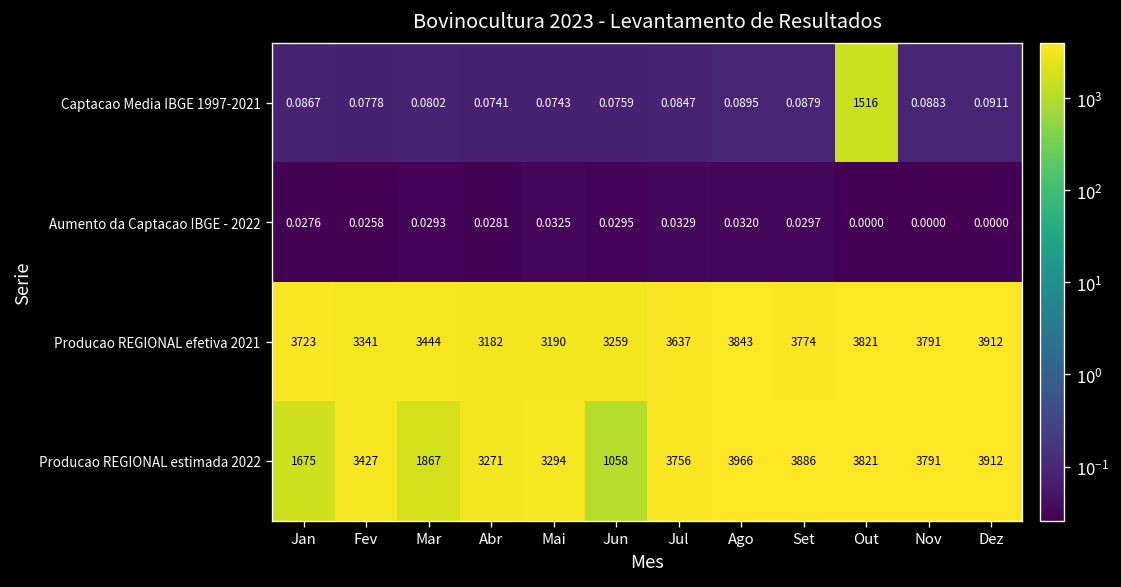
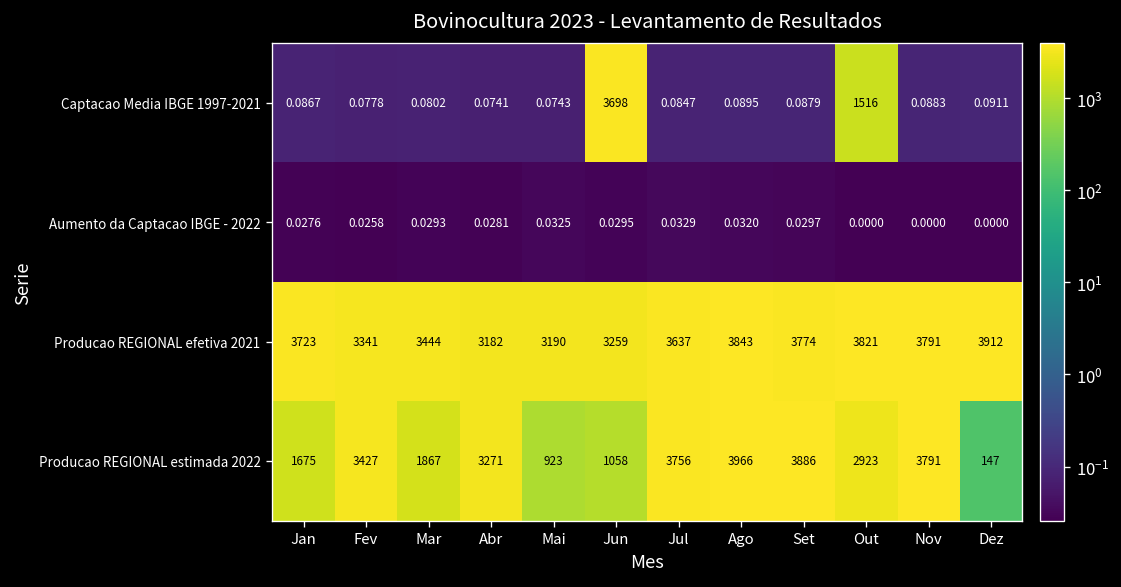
  {
    "Captacao Media IBGE 1997-2021": {
      "Jan": 0.0867,
      "Fev": 0.0778,
      "Mar": 0.0802,
      "Abr": 0.0741,
      "Mai": 0.0743,
-     "Jun": 0.0759,
+     "Jun": 3698,
      "Jul": 0.0847,
      "Ago": 0.0895,
      "Set": 0.0879,
      "Out": 1516,
      "Nov": 0.0883,
      "Dez": 0.0911
    },
    "Aumento da Captacao IBGE - 2022": {
      "Jan": 0.0276,
      "Fev": 0.0258,
      "Mar": 0.0293,
      "Abr": 0.0281,
      "Mai": 0.0325,
      "Jun": 0.0295,
      "Jul": 0.0329,
      "Ago": 0.0320,
      "Set": 0.0297,
      "Out": 0.0000,
      "Nov": 0.0000,
      "Dez": 0.0000
    },
    "Producao REGIONAL efetiva 2021": {
      "Jan": 3723,
      "Fev": 3341,
      "Mar": 3444,
      "Abr": 3182,
      "Mai": 3190,
      "Jun": 3259,
      "Jul": 3637,
      "Ago": 3843,
      "Set": 3774,
      "Out": 3821,
      "Nov": 3791,
      "Dez": 3912
    },
    "Producao REGIONAL estimada 2022": {
      "Jan": 1675,
      "Fev": 3427,
      "Mar": 1867,
      "Abr": 3271,
-     "Mai": 3294,
+     "Mai": 923,
      "Jun": 1058,
      "Jul": 3756,
      "Ago": 3966,
      "Set": 3886,
-     "Out": 3821,
+     "Out": 2923,
      "Nov": 3791,
-     "Dez": 3912
+     "Dez": 147
    }
  }
